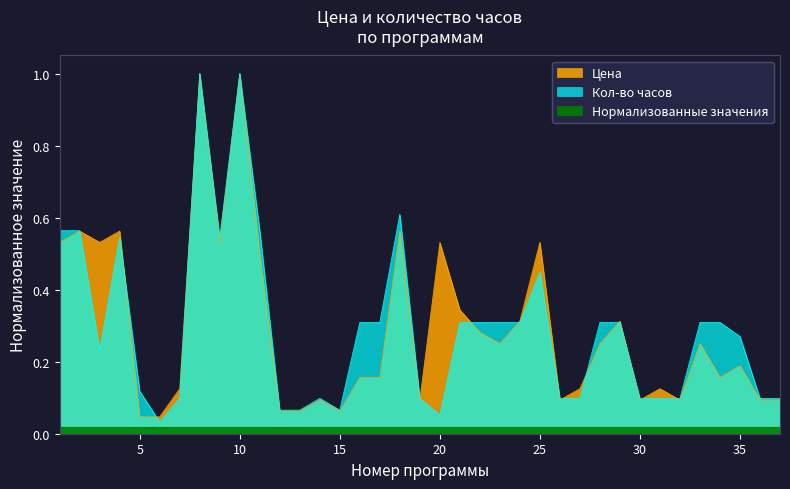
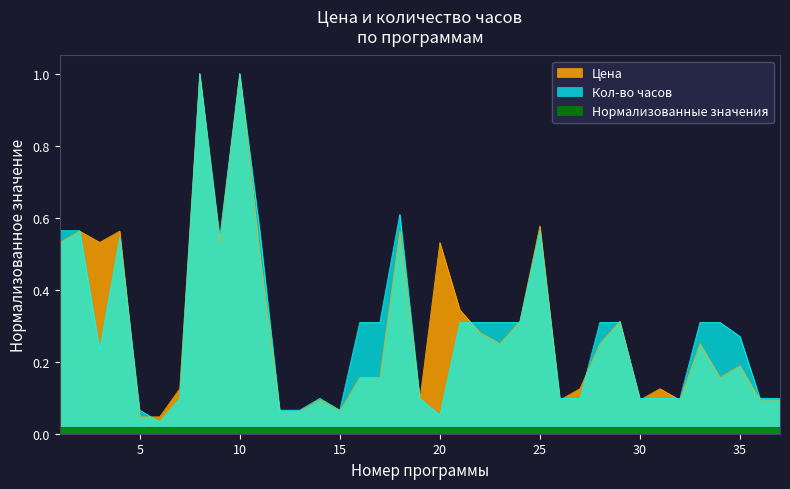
  {
    "Цена": {
      "5": 0.05,
      "20": 0.53,
-     "25": 0.53,
+     "25": 0.58,
      "35": 0.19
    },
    "Кол-во часов": {
-     "5": 0.12,
+     "5": 0.07,
      "20": 0.05,
-     "25": 0.45,
+     "25": 0.56,
      "35": 0.27
    },
    "Нормализованные значения": {
      "5": 0.02,
      "10": 0.02,
      "15": 0.02,
      "20": 0.02,
      "25": 0.02,
      "30": 0.02,
      "35": 0.02
    }
  }
